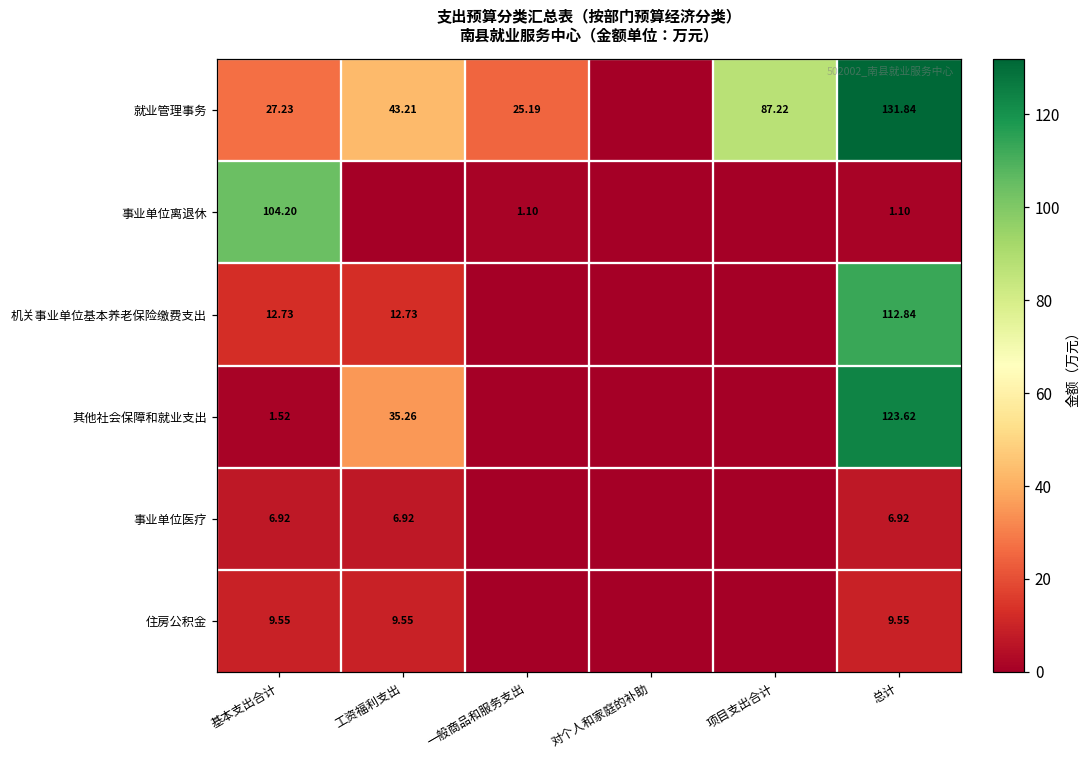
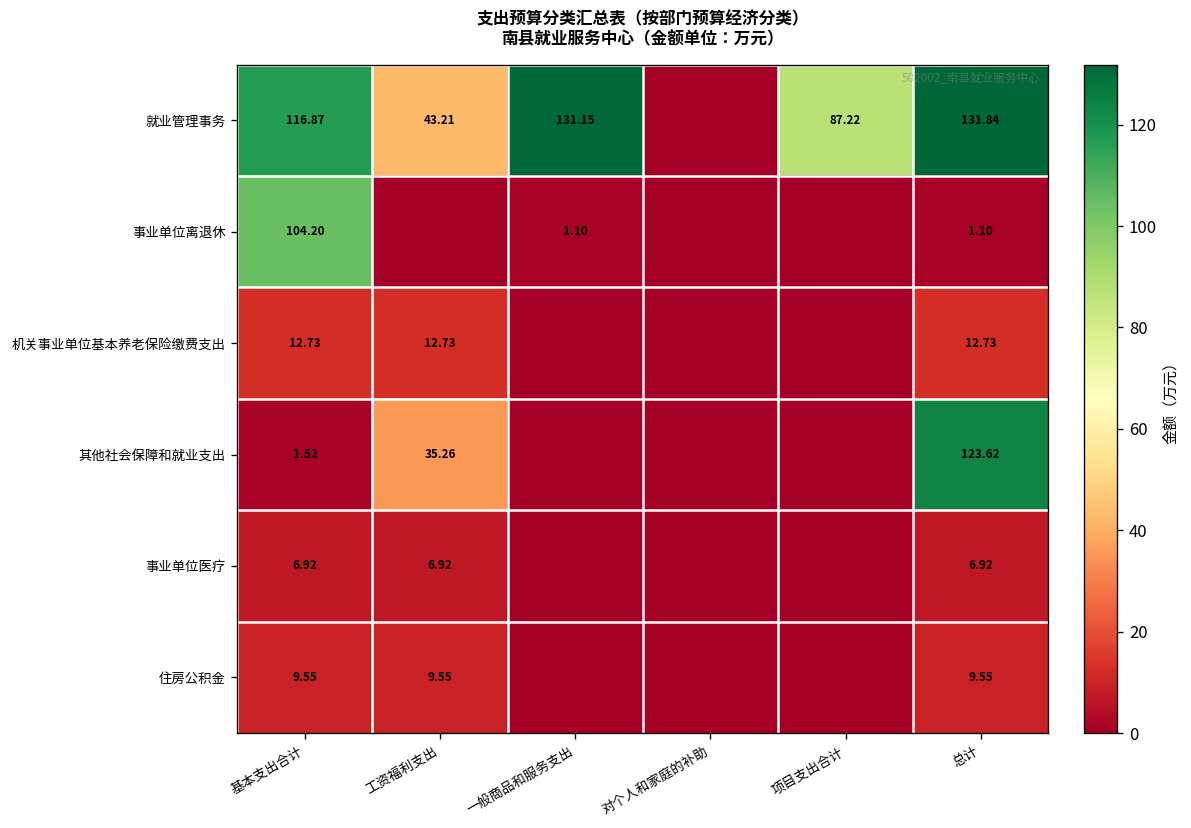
  {
    "就业管理事务": {
-     "基本支出合计": 27.23,
+     "基本支出合计": 116.87,
      "工资福利支出": 43.21,
-     "一般商品和服务支出": 25.19,
+     "一般商品和服务支出": 131.15,
      "项目支出合计": 87.22
    },
    "事业单位离退休": {
      "基本支出合计": 104.20,
      "一般商品和服务支出": 1.10,
      "总计": 1.10
    },
    "机关事业单位基本养老保险缴费支出": {
      "基本支出合计": 12.73,
      "工资福利支出": 12.73,
-     "总计": 112.84
+     "总计": 12.73
    },
    "其他社会保障和就业支出": {
      "基本支出合计": 1.52,
      "工资福利支出": 35.26,
      "总计": 123.62
    },
    "事业单位医疗": {
      "基本支出合计": 6.92,
      "工资福利支出": 6.92,
      "总计": 6.92
    },
    "住房公积金": {
      "基本支出合计": 9.55,
      "工资福利支出": 9.55,
      "总计": 9.55
    }
  }
